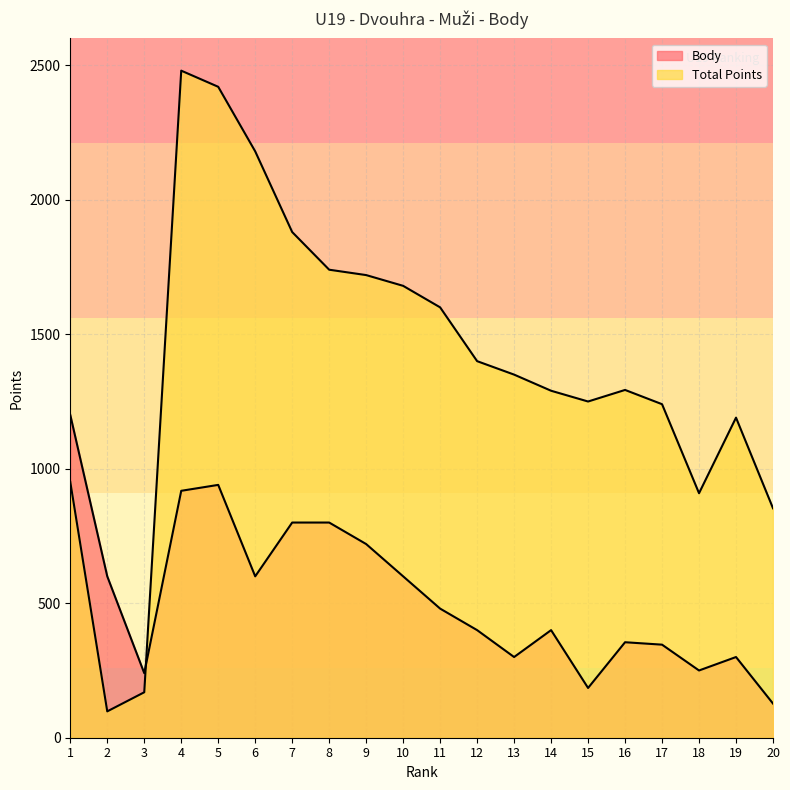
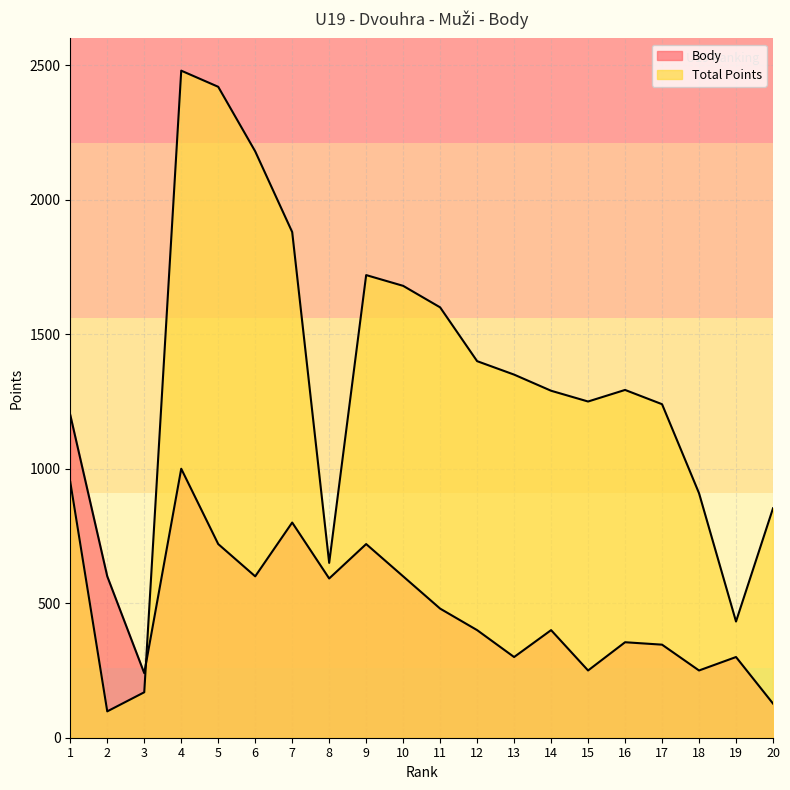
  {
    "Body": {
      "1": 1200,
      "2": 600,
      "3": 240,
-     "4": 920,
-     "5": 940,
+     "4": 1000,
+     "5": 720,
      "6": 600,
      "7": 800,
-     "8": 800,
+     "8": 590,
      "9": 720,
      "10": 600,
      "11": 480,
      "12": 400,
      "13": 300,
      "14": 400,
-     "15": 190,
+     "15": 250,
      "16": 360,
      "17": 350,
      "18": 250,
      "19": 300,
      "20": 130
    },
    "Total Points": {
      "1": 950,
      "2": 100,
      "3": 170,
      "4": 2480,
      "5": 2420,
      "6": 2180,
      "7": 1880,
-     "8": 1740,
+     "8": 650,
      "9": 1720,
      "10": 1680,
      "11": 1600,
      "12": 1400,
      "13": 1350,
      "14": 1290,
      "15": 1250,
      "16": 1290,
      "17": 1240,
      "18": 910,
-     "19": 1190,
+     "19": 430,
      "20": 850
    }
  }
